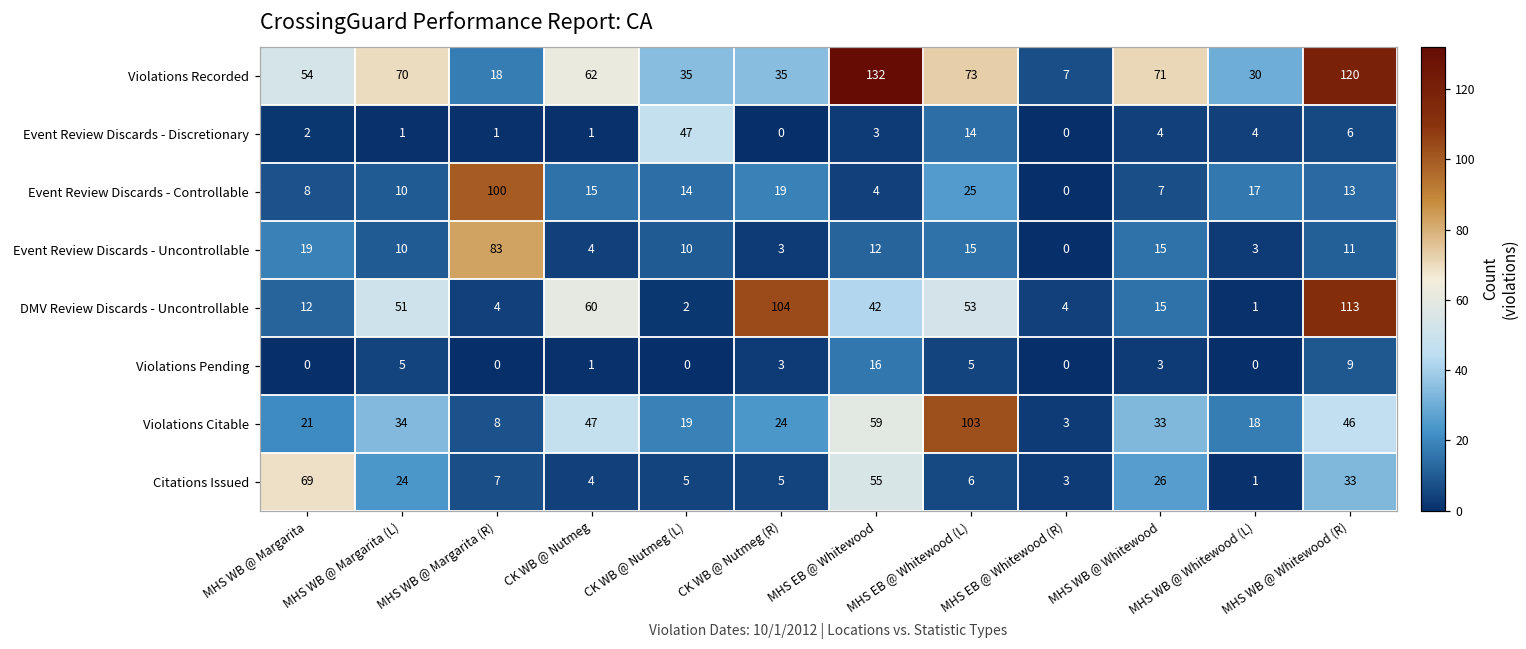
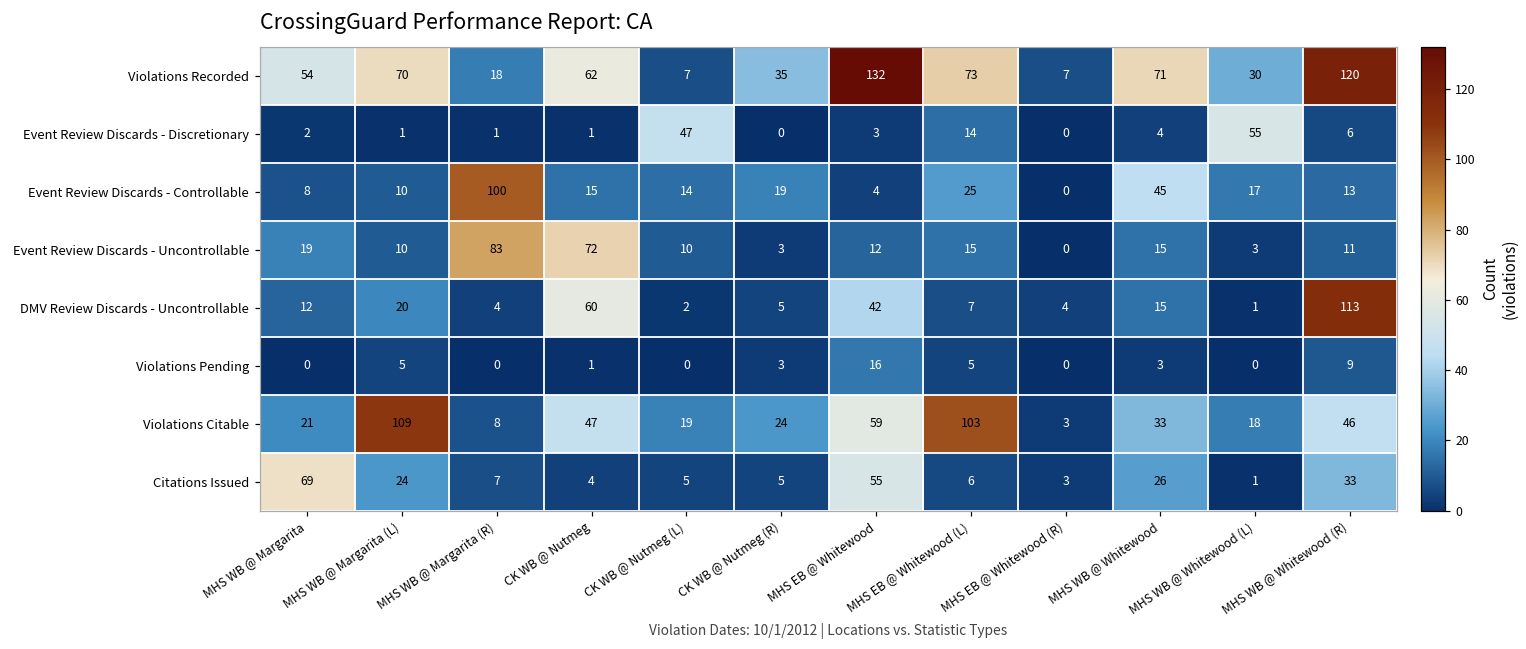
  {
    "Violations Recorded": {
      "MHS WB @ Margarita": 54,
      "MHS WB @ Margarita (L)": 70,
      "MHS WB @ Margarita (R)": 18,
      "CK WB @ Nutmeg": 62,
-     "CK WB @ Nutmeg (L)": 35,
+     "CK WB @ Nutmeg (L)": 7,
      "CK WB @ Nutmeg (R)": 35,
      "MHS EB @ Whitewood": 132,
      "MHS EB @ Whitewood (L)": 73,
      "MHS EB @ Whitewood (R)": 7,
      "MHS WB @ Whitewood": 71,
      "MHS WB @ Whitewood (L)": 30,
      "MHS WB @ Whitewood (R)": 120
    },
    "Event Review Discards - Discretionary": {
      "MHS WB @ Margarita": 2,
      "MHS WB @ Margarita (L)": 1,
      "MHS WB @ Margarita (R)": 1,
      "CK WB @ Nutmeg": 1,
      "CK WB @ Nutmeg (L)": 47,
      "CK WB @ Nutmeg (R)": 0,
      "MHS EB @ Whitewood": 3,
      "MHS EB @ Whitewood (L)": 14,
      "MHS EB @ Whitewood (R)": 0,
      "MHS WB @ Whitewood": 4,
-     "MHS WB @ Whitewood (L)": 4,
+     "MHS WB @ Whitewood (L)": 55,
      "MHS WB @ Whitewood (R)": 6
    },
    "Event Review Discards - Controllable": {
      "MHS WB @ Margarita": 8,
      "MHS WB @ Margarita (L)": 10,
      "MHS WB @ Margarita (R)": 100,
      "CK WB @ Nutmeg": 15,
      "CK WB @ Nutmeg (L)": 14,
      "CK WB @ Nutmeg (R)": 19,
      "MHS EB @ Whitewood": 4,
      "MHS EB @ Whitewood (L)": 25,
      "MHS EB @ Whitewood (R)": 0,
-     "MHS WB @ Whitewood": 7,
+     "MHS WB @ Whitewood": 45,
      "MHS WB @ Whitewood (L)": 17,
      "MHS WB @ Whitewood (R)": 13
    },
    "Event Review Discards - Uncontrollable": {
      "MHS WB @ Margarita": 19,
      "MHS WB @ Margarita (L)": 10,
      "MHS WB @ Margarita (R)": 83,
-     "CK WB @ Nutmeg": 4,
+     "CK WB @ Nutmeg": 72,
      "CK WB @ Nutmeg (L)": 10,
      "CK WB @ Nutmeg (R)": 3,
      "MHS EB @ Whitewood": 12,
      "MHS EB @ Whitewood (L)": 15,
      "MHS EB @ Whitewood (R)": 0,
      "MHS WB @ Whitewood": 15,
      "MHS WB @ Whitewood (L)": 3,
      "MHS WB @ Whitewood (R)": 11
    },
    "DMV Review Discards - Uncontrollable": {
      "MHS WB @ Margarita": 12,
-     "MHS WB @ Margarita (L)": 51,
+     "MHS WB @ Margarita (L)": 20,
      "MHS WB @ Margarita (R)": 4,
      "CK WB @ Nutmeg": 60,
      "CK WB @ Nutmeg (L)": 2,
-     "CK WB @ Nutmeg (R)": 104,
+     "CK WB @ Nutmeg (R)": 5,
      "MHS EB @ Whitewood": 42,
-     "MHS EB @ Whitewood (L)": 53,
+     "MHS EB @ Whitewood (L)": 7,
      "MHS EB @ Whitewood (R)": 4,
      "MHS WB @ Whitewood": 15,
      "MHS WB @ Whitewood (L)": 1,
      "MHS WB @ Whitewood (R)": 113
    },
    "Violations Pending": {
      "MHS WB @ Margarita": 0,
      "MHS WB @ Margarita (L)": 5,
      "MHS WB @ Margarita (R)": 0,
      "CK WB @ Nutmeg": 1,
      "CK WB @ Nutmeg (L)": 0,
      "CK WB @ Nutmeg (R)": 3,
      "MHS EB @ Whitewood": 16,
      "MHS EB @ Whitewood (L)": 5,
      "MHS EB @ Whitewood (R)": 0,
      "MHS WB @ Whitewood": 3,
      "MHS WB @ Whitewood (L)": 0,
      "MHS WB @ Whitewood (R)": 9
    },
    "Violations Citable": {
      "MHS WB @ Margarita": 21,
-     "MHS WB @ Margarita (L)": 34,
+     "MHS WB @ Margarita (L)": 109,
      "MHS WB @ Margarita (R)": 8,
      "CK WB @ Nutmeg": 47,
      "CK WB @ Nutmeg (L)": 19,
      "CK WB @ Nutmeg (R)": 24,
      "MHS EB @ Whitewood": 59,
      "MHS EB @ Whitewood (L)": 103,
      "MHS EB @ Whitewood (R)": 3,
      "MHS WB @ Whitewood": 33,
      "MHS WB @ Whitewood (L)": 18,
      "MHS WB @ Whitewood (R)": 46
    },
    "Citations Issued": {
      "MHS WB @ Margarita": 69,
      "MHS WB @ Margarita (L)": 24,
      "MHS WB @ Margarita (R)": 7,
      "CK WB @ Nutmeg": 4,
      "CK WB @ Nutmeg (L)": 5,
      "CK WB @ Nutmeg (R)": 5,
      "MHS EB @ Whitewood": 55,
      "MHS EB @ Whitewood (L)": 6,
      "MHS EB @ Whitewood (R)": 3,
      "MHS WB @ Whitewood": 26,
      "MHS WB @ Whitewood (L)": 1,
      "MHS WB @ Whitewood (R)": 33
    }
  }
